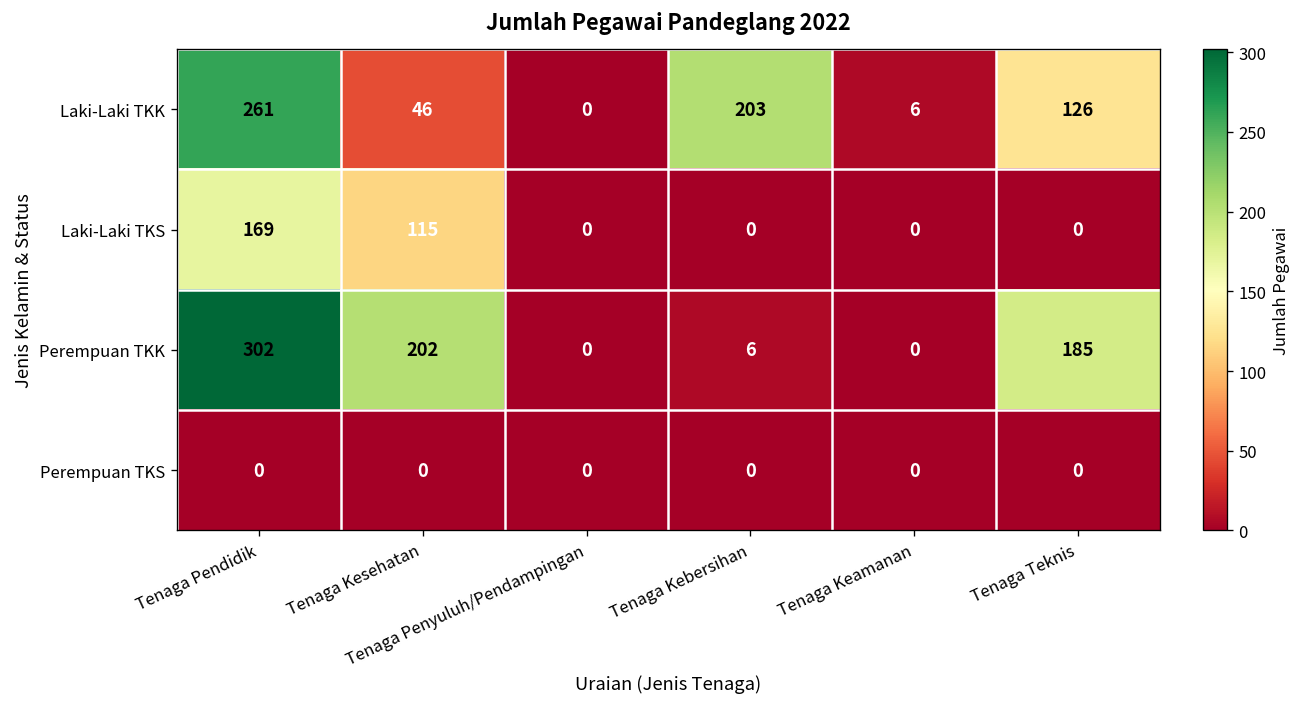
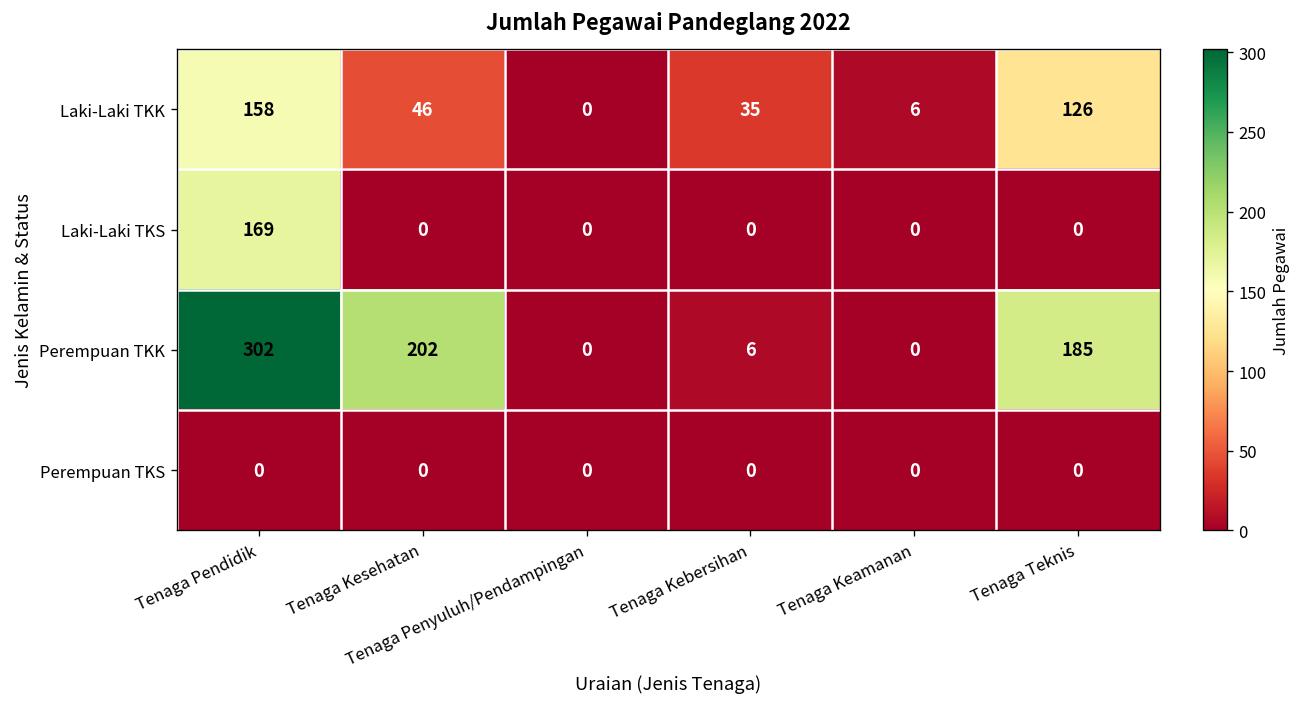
  {
    "Laki-Laki TKK": {
-     "Tenaga Pendidik": 261,
+     "Tenaga Pendidik": 158,
      "Tenaga Kesehatan": 46,
      "Tenaga Penyuluh/Pendampingan": 0,
-     "Tenaga Kebersihan": 203,
+     "Tenaga Kebersihan": 35,
      "Tenaga Keamanan": 6,
      "Tenaga Teknis": 126
    },
    "Laki-Laki TKS": {
      "Tenaga Pendidik": 169,
-     "Tenaga Kesehatan": 115,
+     "Tenaga Kesehatan": 0,
      "Tenaga Penyuluh/Pendampingan": 0,
      "Tenaga Kebersihan": 0,
      "Tenaga Keamanan": 0,
      "Tenaga Teknis": 0
    },
    "Perempuan TKK": {
      "Tenaga Pendidik": 302,
      "Tenaga Kesehatan": 202,
      "Tenaga Penyuluh/Pendampingan": 0,
      "Tenaga Kebersihan": 6,
      "Tenaga Keamanan": 0,
      "Tenaga Teknis": 185
    },
    "Perempuan TKS": {
      "Tenaga Pendidik": 0,
      "Tenaga Kesehatan": 0,
      "Tenaga Penyuluh/Pendampingan": 0,
      "Tenaga Kebersihan": 0,
      "Tenaga Keamanan": 0,
      "Tenaga Teknis": 0
    }
  }
